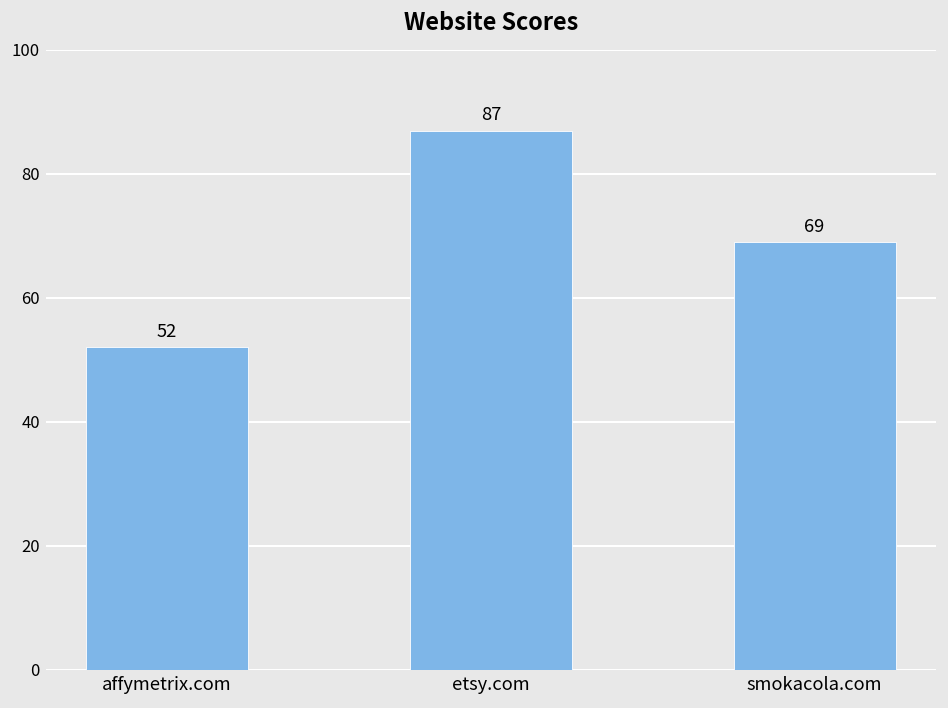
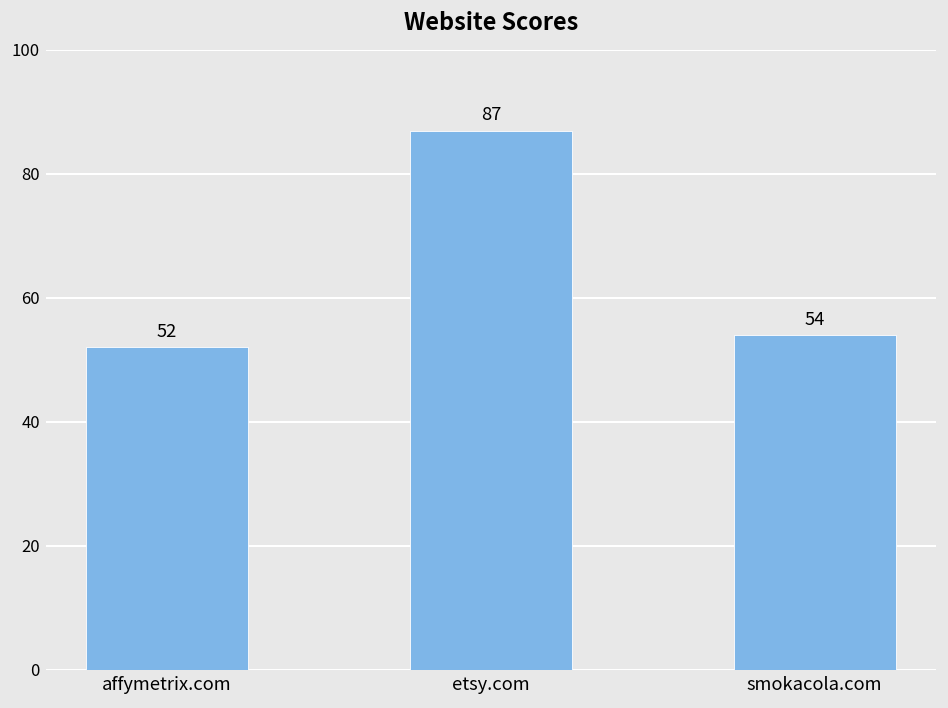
  {
    "affymetrix.com": 52,
    "etsy.com": 87,
-   "smokacola.com": 69
+   "smokacola.com": 54
  }
